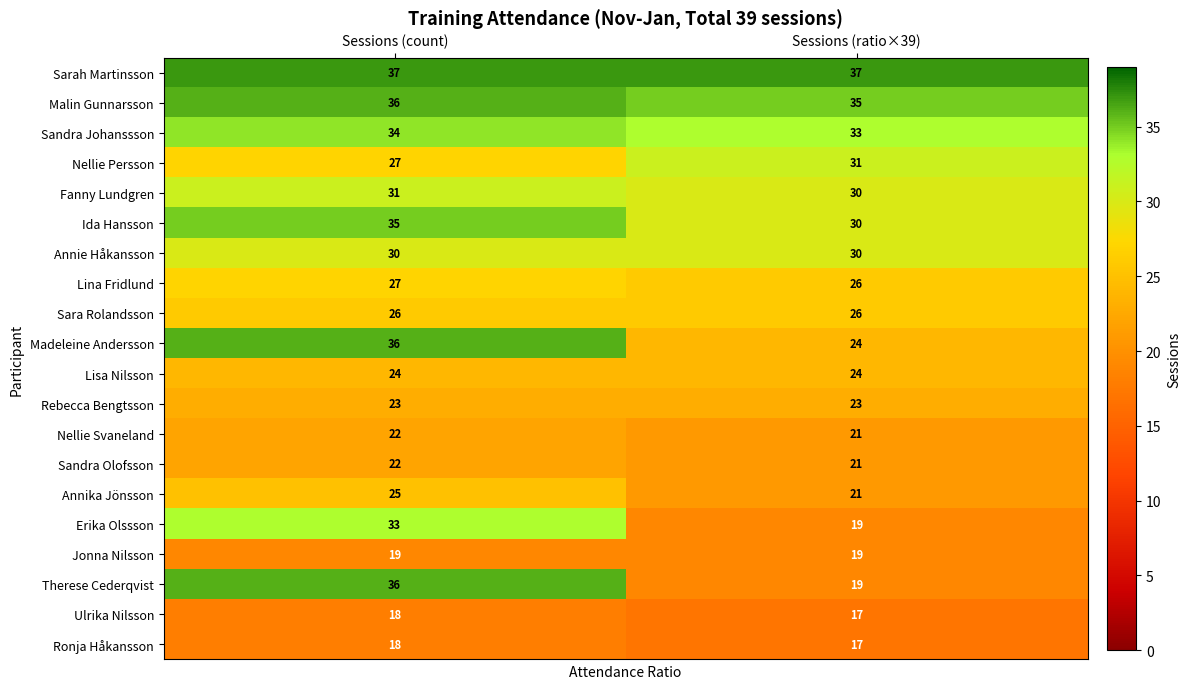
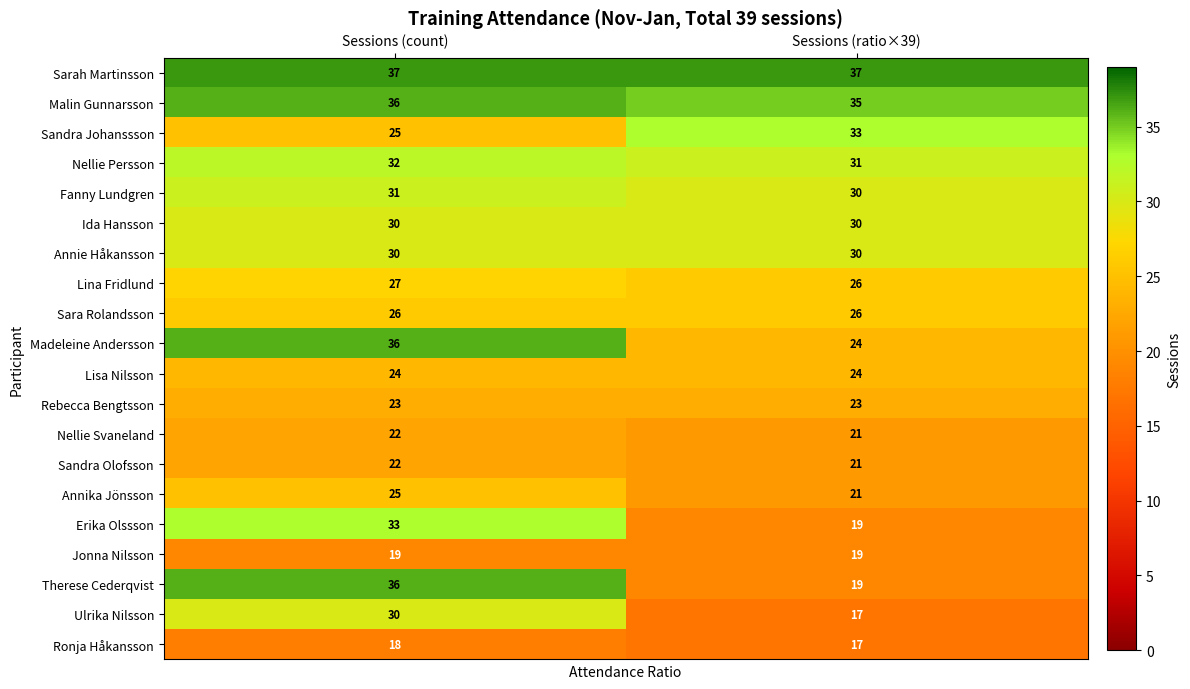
  {
    "Sarah Martinsson": {
      "Sessions (count)": 37,
      "Sessions (ratio×39)": 37
    },
    "Malin Gunnarsson": {
      "Sessions (count)": 36,
      "Sessions (ratio×39)": 35
    },
    "Sandra Johanssson": {
-     "Sessions (count)": 34,
+     "Sessions (count)": 25,
      "Sessions (ratio×39)": 33
    },
    "Nellie Persson": {
-     "Sessions (count)": 27,
+     "Sessions (count)": 32,
      "Sessions (ratio×39)": 31
    },
    "Fanny Lundgren": {
      "Sessions (count)": 31,
      "Sessions (ratio×39)": 30
    },
    "Ida Hansson": {
-     "Sessions (count)": 35,
+     "Sessions (count)": 30,
      "Sessions (ratio×39)": 30
    },
    "Annie Håkansson": {
      "Sessions (count)": 30,
      "Sessions (ratio×39)": 30
    },
    "Lina Fridlund": {
      "Sessions (count)": 27,
      "Sessions (ratio×39)": 26
    },
    "Sara Rolandsson": {
      "Sessions (count)": 26,
      "Sessions (ratio×39)": 26
    },
    "Madeleine Andersson": {
      "Sessions (count)": 36,
      "Sessions (ratio×39)": 24
    },
    "Lisa Nilsson": {
      "Sessions (count)": 24,
      "Sessions (ratio×39)": 24
    },
    "Rebecca Bengtsson": {
      "Sessions (count)": 23,
      "Sessions (ratio×39)": 23
    },
    "Nellie Svaneland": {
      "Sessions (count)": 22,
      "Sessions (ratio×39)": 21
    },
    "Sandra Olofsson": {
      "Sessions (count)": 22,
      "Sessions (ratio×39)": 21
    },
    "Annika Jönsson": {
      "Sessions (count)": 25,
      "Sessions (ratio×39)": 21
    },
    "Erika Olssson": {
      "Sessions (count)": 33,
      "Sessions (ratio×39)": 19
    },
    "Jonna Nilsson": {
      "Sessions (count)": 19,
      "Sessions (ratio×39)": 19
    },
    "Therese Cederqvist": {
      "Sessions (count)": 36,
      "Sessions (ratio×39)": 19
    },
    "Ulrika Nilsson": {
-     "Sessions (count)": 18,
+     "Sessions (count)": 30,
      "Sessions (ratio×39)": 17
    },
    "Ronja Håkansson": {
      "Sessions (count)": 18,
      "Sessions (ratio×39)": 17
    }
  }
